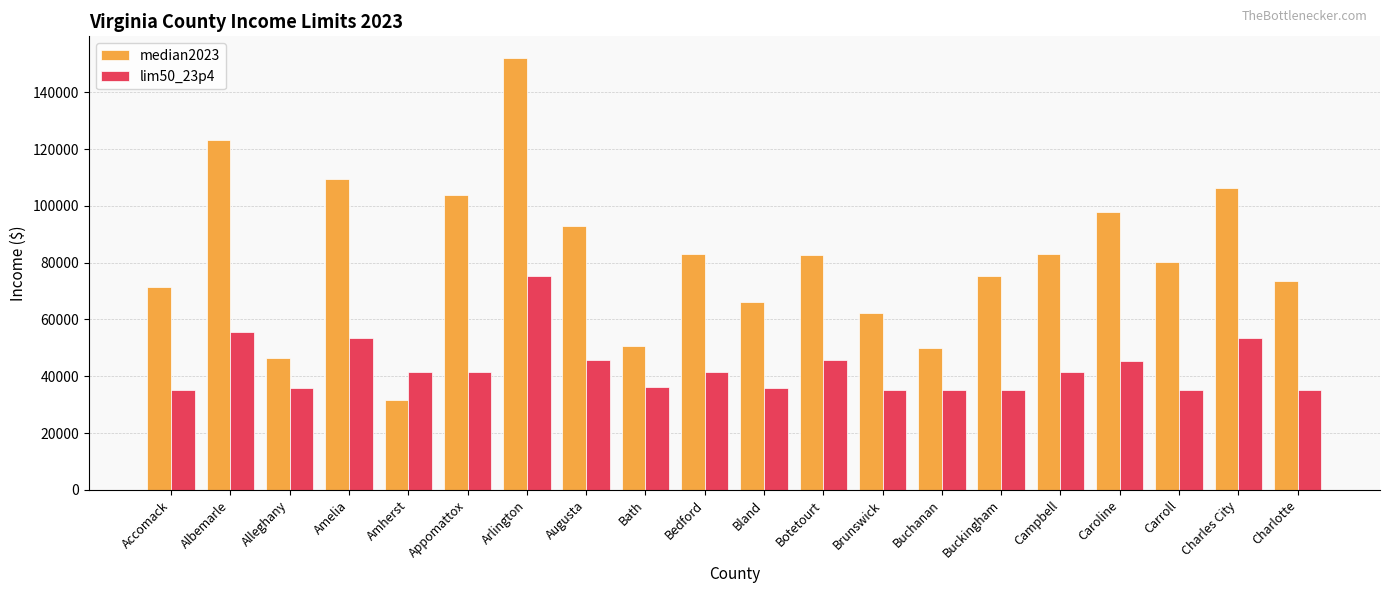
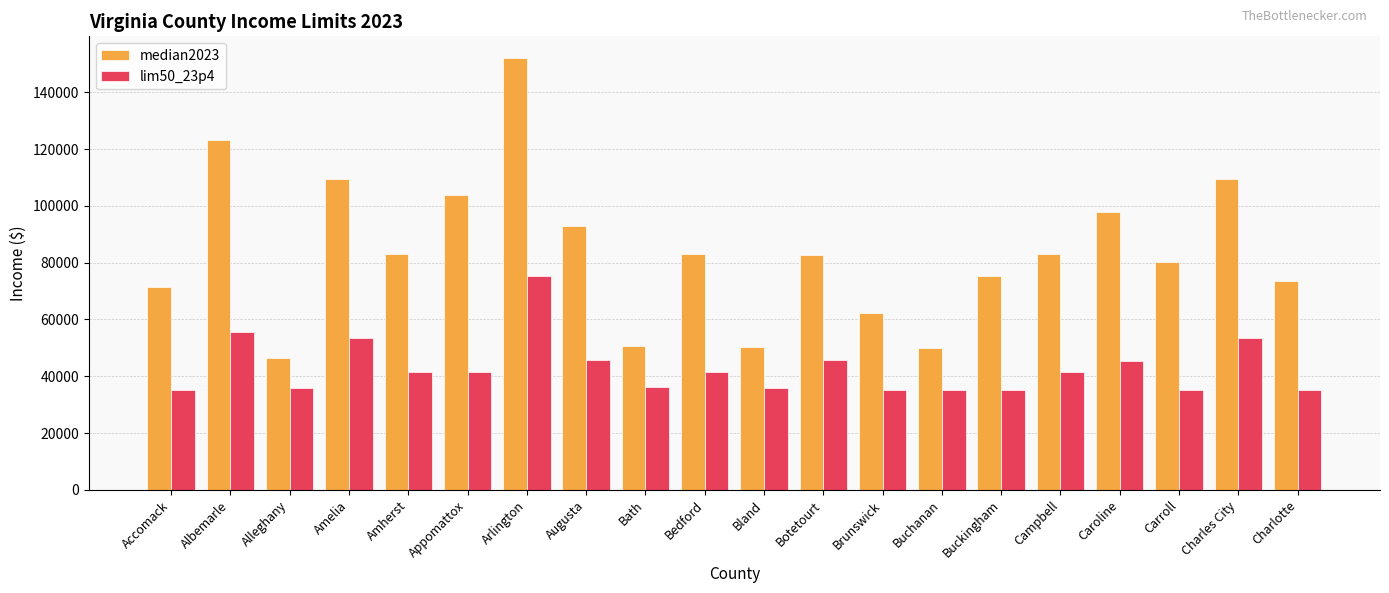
  {
    "median2023": {
      "Accomack": 72000,
      "Albemarle": 123000,
      "Alleghany": 47000,
      "Amelia": 109000,
-     "Amherst": 32000,
+     "Amherst": 83000,
      "Appomattox": 104000,
      "Arlington": 152000,
      "Augusta": 93000,
      "Bath": 51000,
      "Bedford": 83000,
-     "Bland": 66000,
+     "Bland": 50000,
      "Botetourt": 83000,
      "Brunswick": 62000,
      "Buchanan": 50000,
      "Buckingham": 75000,
      "Campbell": 83000,
      "Caroline": 98000,
      "Carroll": 80000,
-     "Charles City": 106000,
+     "Charles City": 109000,
      "Charlotte": 74000
    },
    "lim50_23p4": {
      "Accomack": 35000,
      "Albemarle": 56000,
      "Alleghany": 36000,
      "Amelia": 53000,
      "Amherst": 42000,
      "Appomattox": 42000,
      "Arlington": 75000,
      "Augusta": 46000,
      "Bath": 36000,
      "Bedford": 42000,
      "Bland": 36000,
      "Botetourt": 46000,
      "Brunswick": 35000,
      "Buchanan": 35000,
      "Buckingham": 35000,
      "Campbell": 42000,
      "Caroline": 45000,
      "Carroll": 35000,
      "Charles City": 53000,
      "Charlotte": 35000
    }
  }
